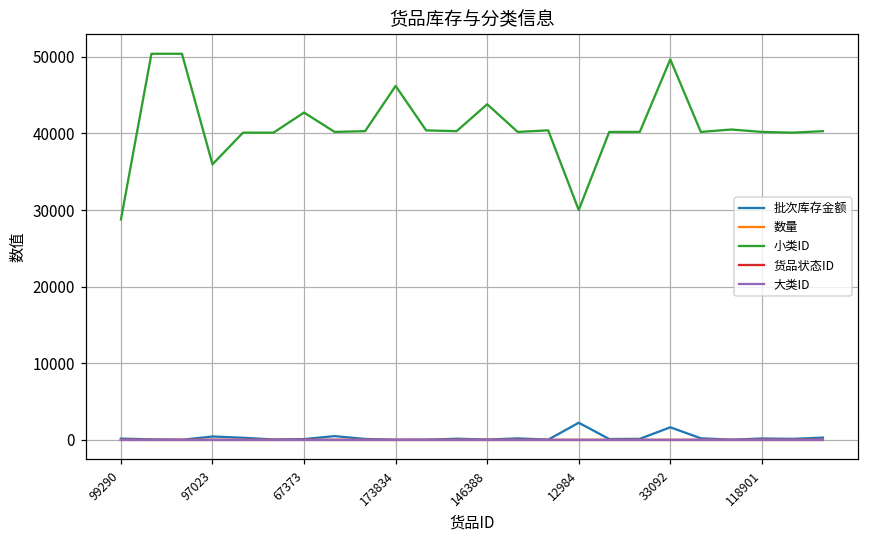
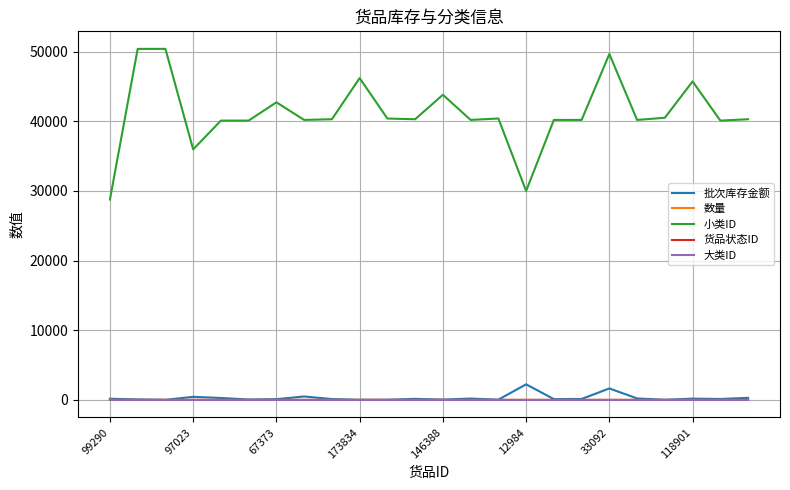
  {
    "批次库存金额": {
      "97023": 0,
      "12984": 2000,
      "33092": 2000
    },
    "大类ID": {
      "97023": 0,
      "12984": 0,
      "33092": 0
    },
    "小类ID": {
      "99290": 29000,
      "97023": 36000,
      "67373": 43000,
      "173834": 46000,
      "146388": 44000,
      "12984": 30000,
      "33092": 50000,
-     "118901": 40000
+     "118901": 46000
    }
  }
